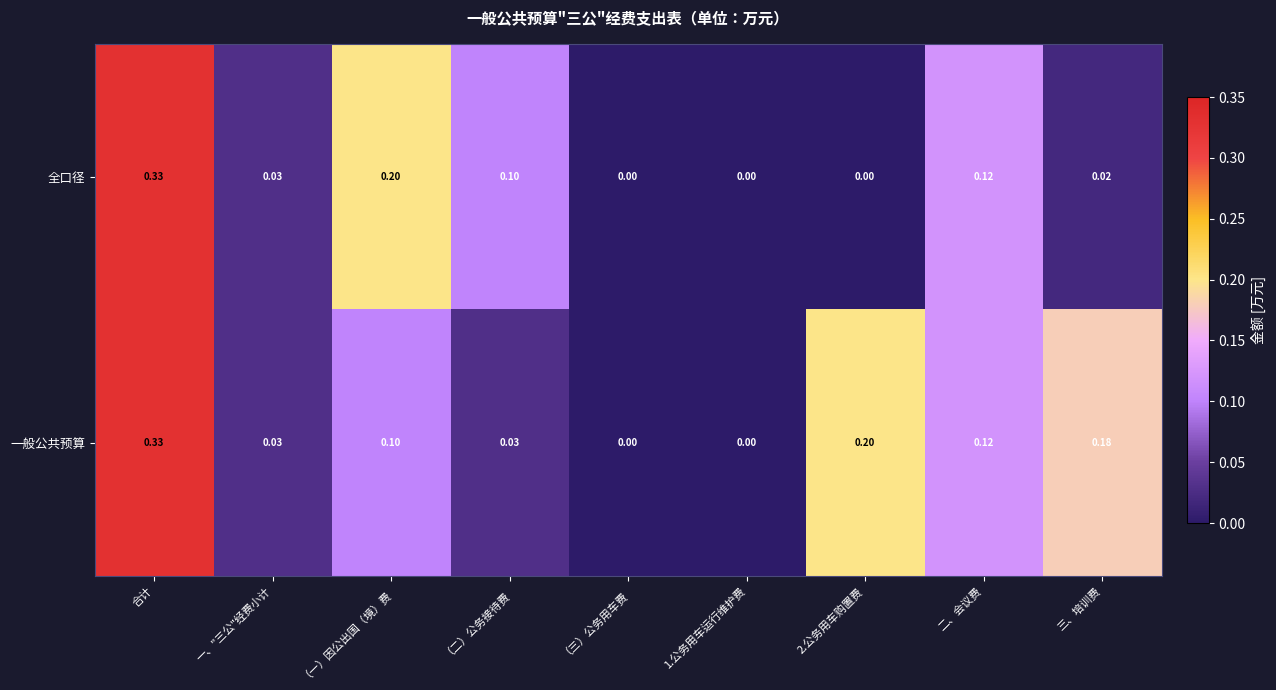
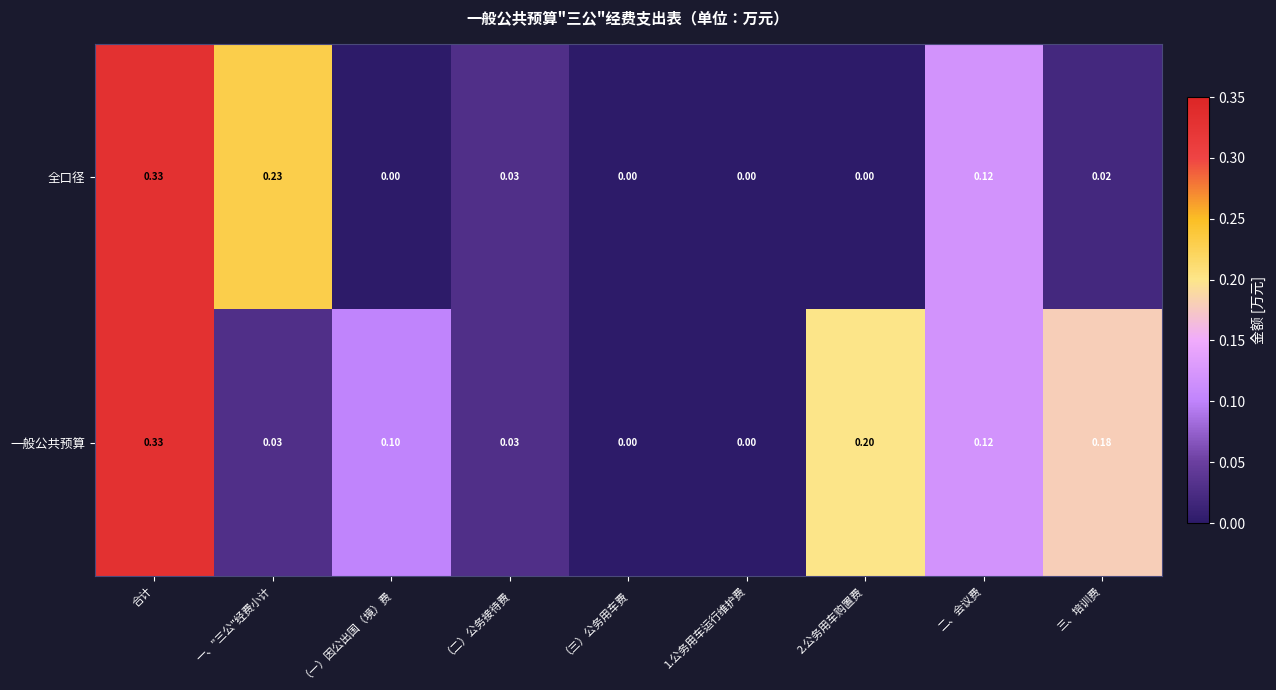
  {
    "全口径": {
      "合计": 0.33,
-     "一、\"三公\"经费小计": 0.03,
-     "（一）因公出国（境）费": 0.20,
-     "（二）公务接待费": 0.10,
+     "一、\"三公\"经费小计": 0.23,
+     "（一）因公出国（境）费": 0.00,
+     "（二）公务接待费": 0.03,
      "（三）公务用车费": 0.00,
      "1.公务用车运行维护费": 0.00,
      "2.公务用车购置费": 0.00,
      "二、会议费": 0.12,
      "三、培训费": 0.02
    },
    "一般公共预算": {
      "合计": 0.33,
      "一、\"三公\"经费小计": 0.03,
      "（一）因公出国（境）费": 0.10,
      "（二）公务接待费": 0.03,
      "（三）公务用车费": 0.00,
      "1.公务用车运行维护费": 0.00,
      "2.公务用车购置费": 0.20,
      "二、会议费": 0.12,
      "三、培训费": 0.18
    }
  }
